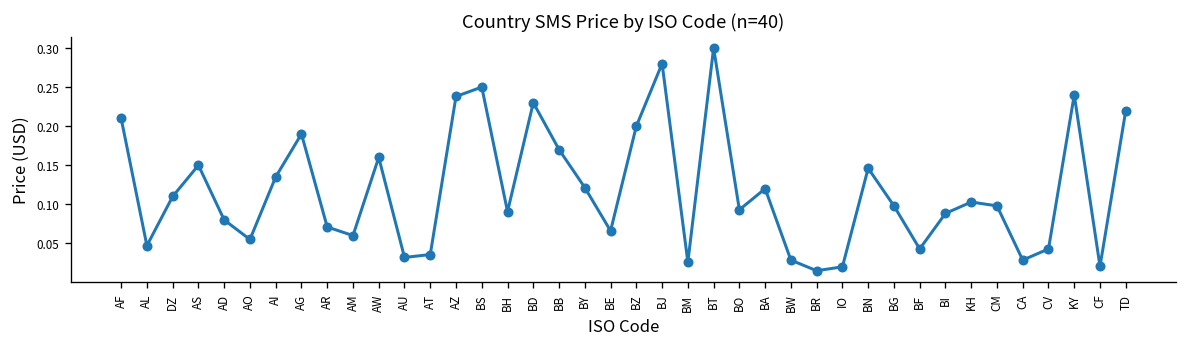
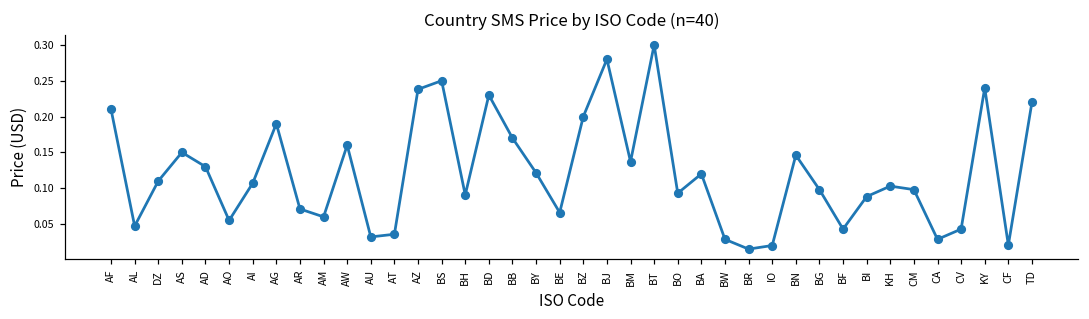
  {
    "AF": 0.21,
    "AL": 0.05,
    "DZ": 0.11,
    "AS": 0.15,
-   "AD": 0.08,
+   "AD": 0.13,
    "AO": 0.06,
-   "AI": 0.14,
+   "AI": 0.11,
    "AG": 0.19,
    "AR": 0.07,
    "AM": 0.06,
    "AW": 0.16,
    "AU": 0.03,
    "AT": 0.04,
    "AZ": 0.24,
    "BS": 0.25,
    "BH": 0.09,
    "BD": 0.23,
    "BB": 0.17,
    "BY": 0.12,
    "BE": 0.07,
    "BZ": 0.20,
    "BJ": 0.28,
-   "BM": 0.03,
+   "BM": 0.14,
    "BT": 0.30,
    "BO": 0.09,
    "BA": 0.12,
    "BW": 0.03,
    "BR": 0.02,
    "IO": 0.02,
    "BN": 0.15,
    "BG": 0.10,
    "BF": 0.04,
    "BI": 0.09,
    "KH": 0.10,
    "CM": 0.10,
    "CA": 0.03,
    "CV": 0.04,
    "KY": 0.24,
    "CF": 0.02,
    "TD": 0.22
  }
